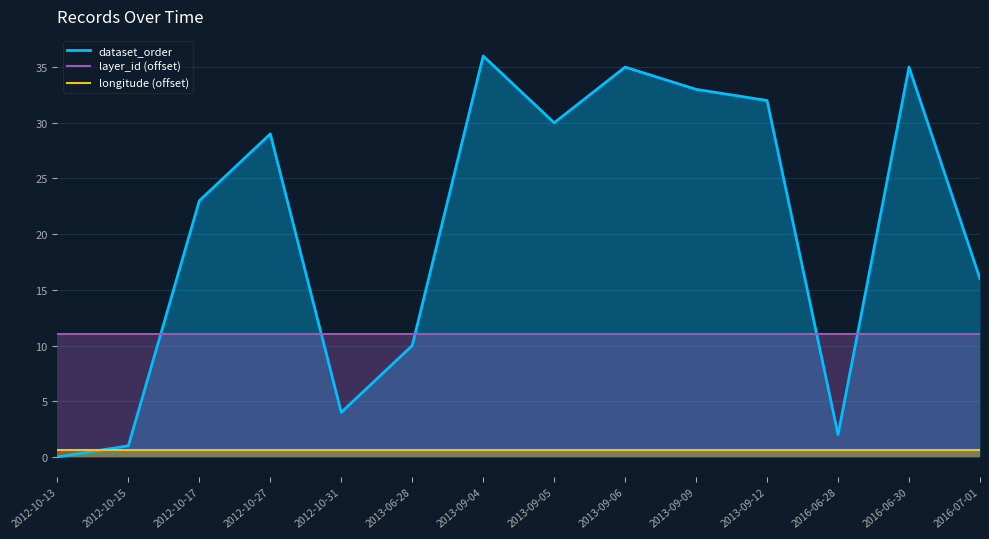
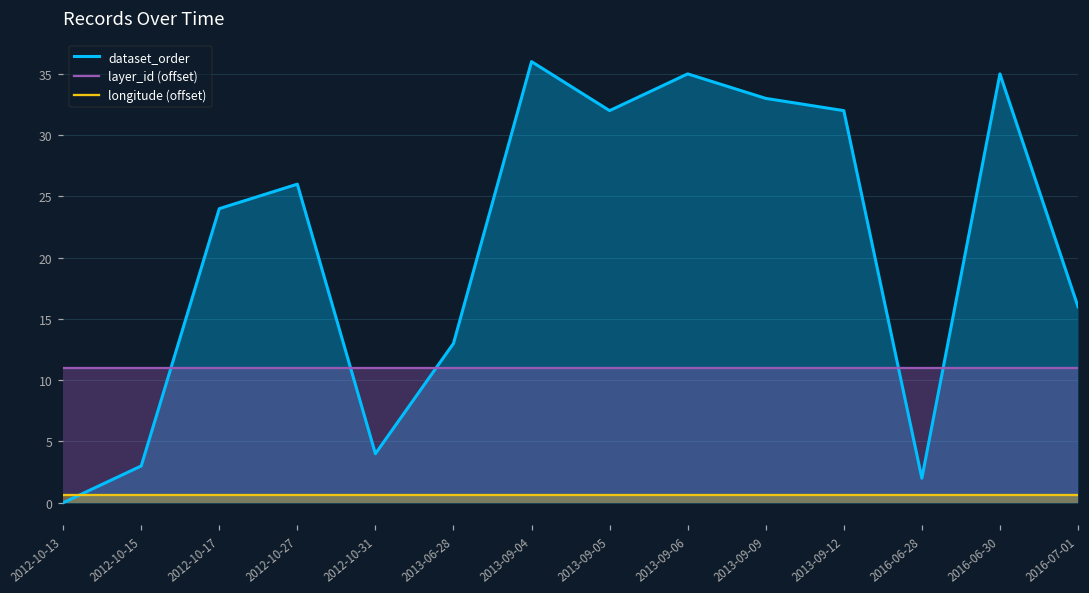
  {
    "dataset_order": {
      "2012-10-13": 0,
-     "2012-10-15": 1,
-     "2012-10-17": 23,
-     "2012-10-27": 29,
+     "2012-10-15": 3,
+     "2012-10-17": 24,
+     "2012-10-27": 26,
      "2012-10-31": 4,
-     "2013-06-28": 10,
+     "2013-06-28": 13,
      "2013-09-04": 36,
-     "2013-09-05": 30,
+     "2013-09-05": 32,
      "2013-09-06": 35,
      "2013-09-09": 33,
      "2013-09-12": 32,
      "2016-06-28": 2,
      "2016-06-30": 35,
      "2016-07-01": 16
    },
    "layer_id (offset)": {
      "2012-10-13": 11,
      "2012-10-15": 11,
      "2012-10-17": 11,
      "2012-10-27": 11,
      "2012-10-31": 11,
      "2013-06-28": 11,
      "2013-09-04": 11,
      "2013-09-05": 11,
      "2013-09-06": 11,
      "2013-09-09": 11,
      "2013-09-12": 11,
      "2016-06-28": 11,
      "2016-06-30": 11,
      "2016-07-01": 11
    },
    "longitude (offset)": {
      "2012-10-13": 0.6,
      "2012-10-15": 0.6,
      "2012-10-17": 0.6,
      "2012-10-27": 0.6,
      "2012-10-31": 0.6,
      "2013-06-28": 0.6,
      "2013-09-04": 0.6,
      "2013-09-05": 0.6,
      "2013-09-06": 0.6,
      "2013-09-09": 0.6,
      "2013-09-12": 0.6,
      "2016-06-28": 0.6,
      "2016-06-30": 0.6,
      "2016-07-01": 0.6
    }
  }
